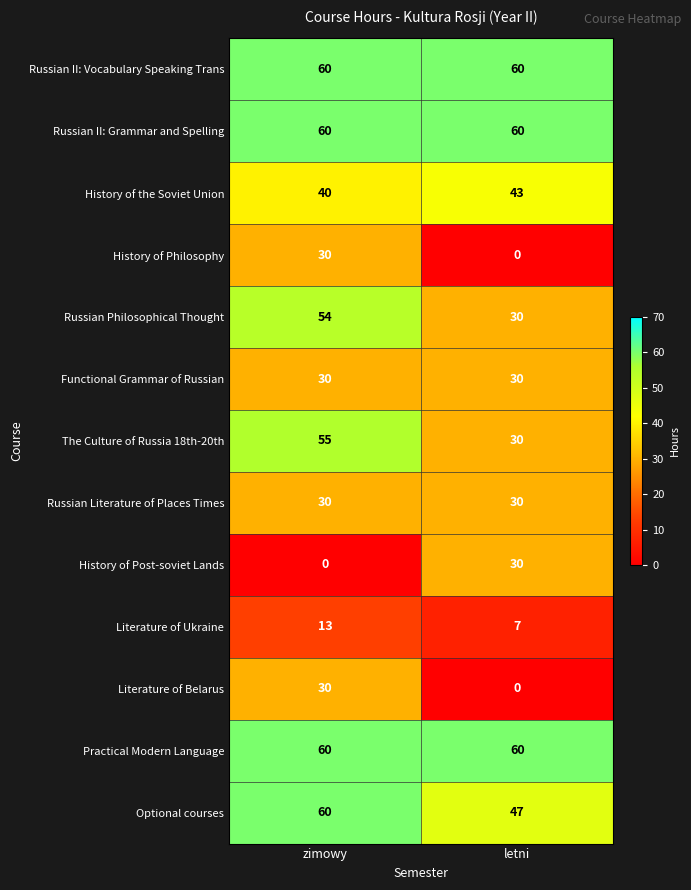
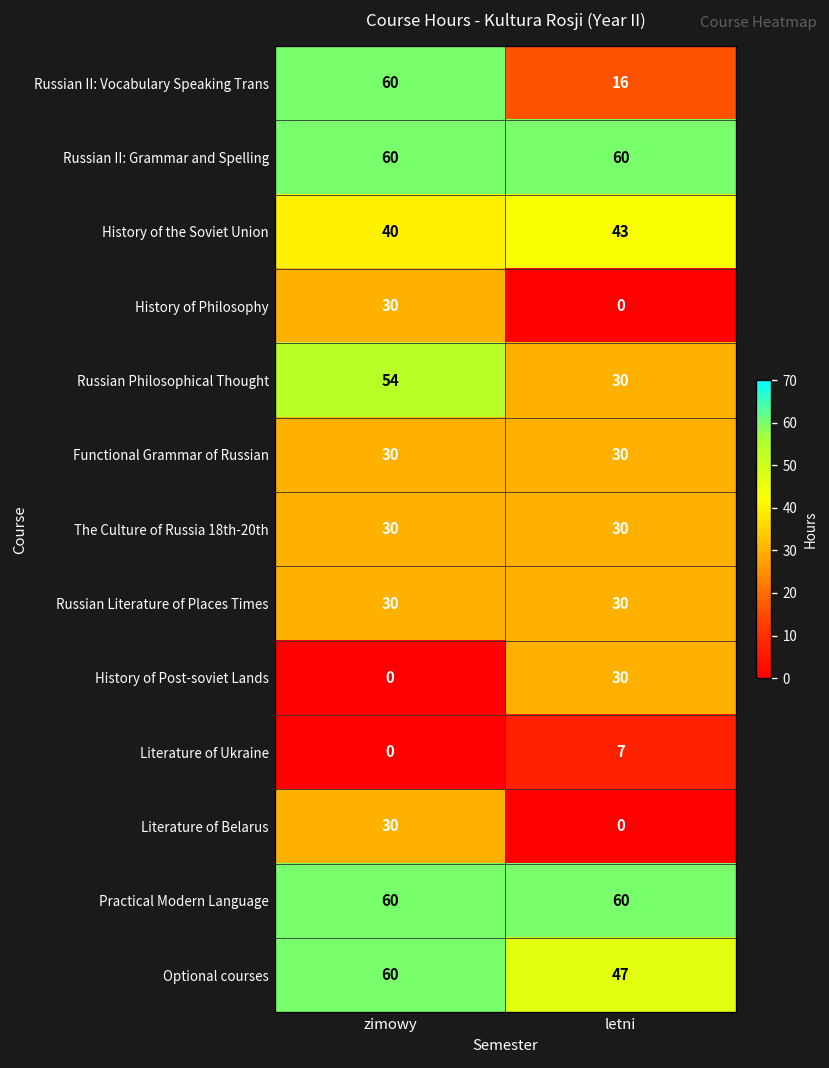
  {
    "Russian II: Vocabulary Speaking Trans": {
      "zimowy": 60,
-     "letni": 60
+     "letni": 16
    },
    "Russian II: Grammar and Spelling": {
      "zimowy": 60,
      "letni": 60
    },
    "History of the Soviet Union": {
      "zimowy": 40,
      "letni": 43
    },
    "History of Philosophy": {
      "zimowy": 30,
      "letni": 0
    },
    "Russian Philosophical Thought": {
      "zimowy": 54,
      "letni": 30
    },
    "Functional Grammar of Russian": {
      "zimowy": 30,
      "letni": 30
    },
    "The Culture of Russia 18th-20th": {
-     "zimowy": 55,
+     "zimowy": 30,
      "letni": 30
    },
    "Russian Literature of Places Times": {
      "zimowy": 30,
      "letni": 30
    },
    "History of Post-soviet Lands": {
      "zimowy": 0,
      "letni": 30
    },
    "Literature of Ukraine": {
-     "zimowy": 13,
+     "zimowy": 0,
      "letni": 7
    },
    "Literature of Belarus": {
      "zimowy": 30,
      "letni": 0
    },
    "Practical Modern Language": {
      "zimowy": 60,
      "letni": 60
    },
    "Optional courses": {
      "zimowy": 60,
      "letni": 47
    }
  }
